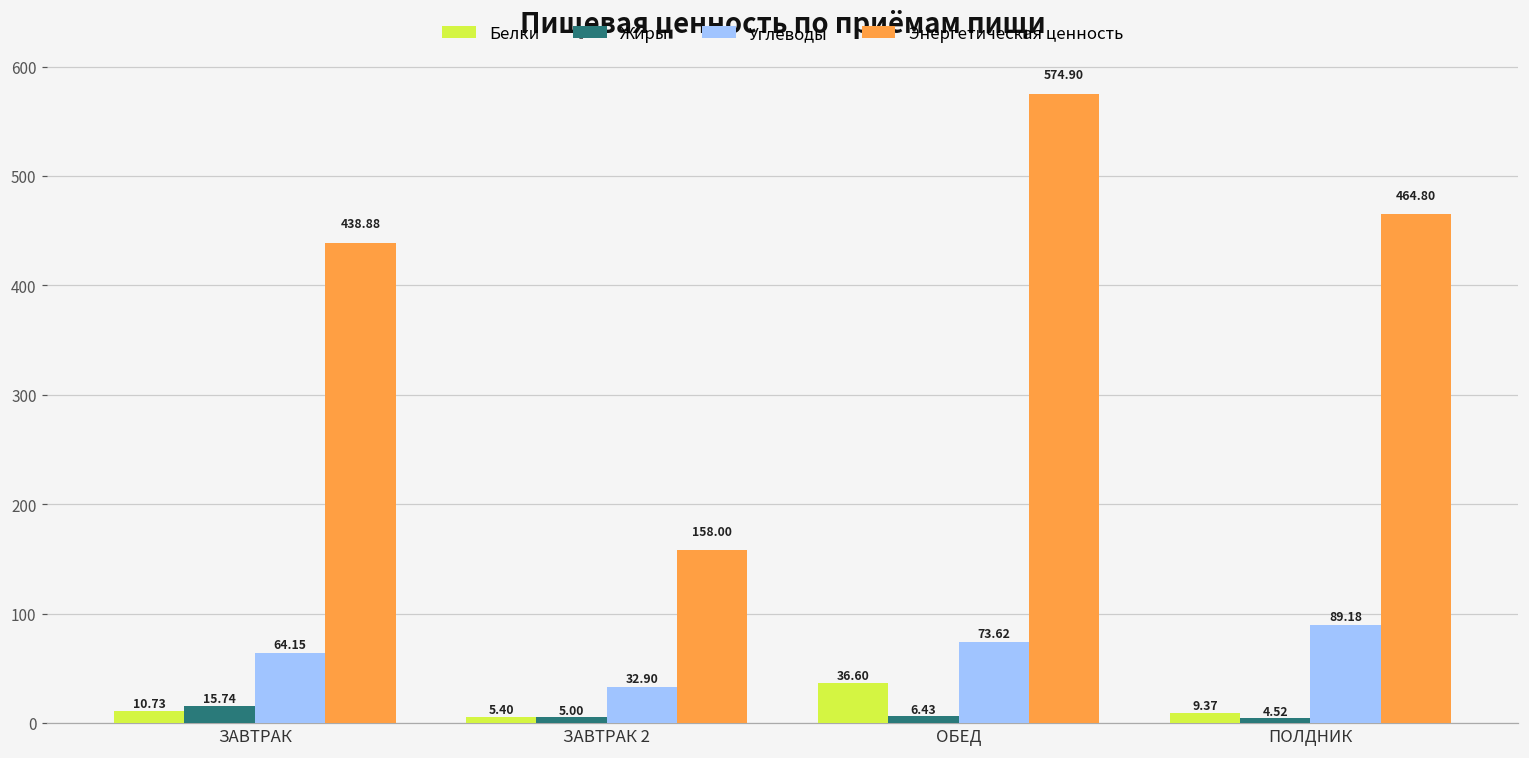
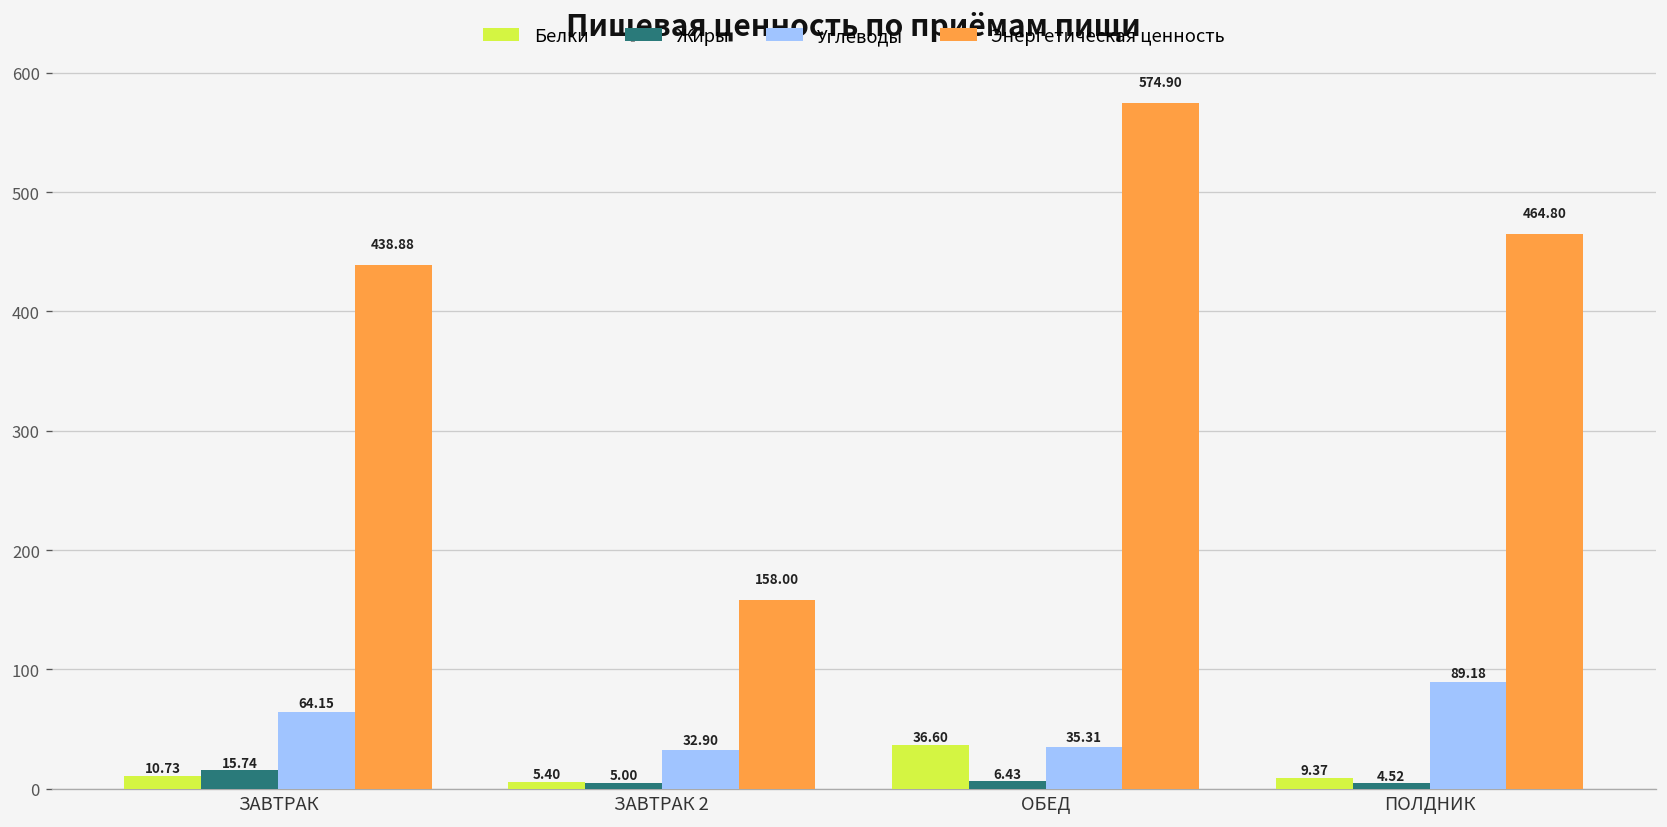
  {
    "Белки": {
      "ЗАВТРАК": 10.73,
      "ЗАВТРАК 2": 5.40,
      "ОБЕД": 36.60,
      "ПОЛДНИК": 9.37
    },
    "Жиры": {
      "ЗАВТРАК": 15.74,
      "ЗАВТРАК 2": 5.00,
      "ОБЕД": 6.43,
      "ПОЛДНИК": 4.52
    },
    "Углеводы": {
      "ЗАВТРАК": 64.15,
      "ЗАВТРАК 2": 32.90,
-     "ОБЕД": 73.62,
+     "ОБЕД": 35.31,
      "ПОЛДНИК": 89.18
    },
    "Энергетическая ценность": {
      "ЗАВТРАК": 438.88,
      "ЗАВТРАК 2": 158.00,
      "ОБЕД": 574.90,
      "ПОЛДНИК": 464.80
    }
  }
